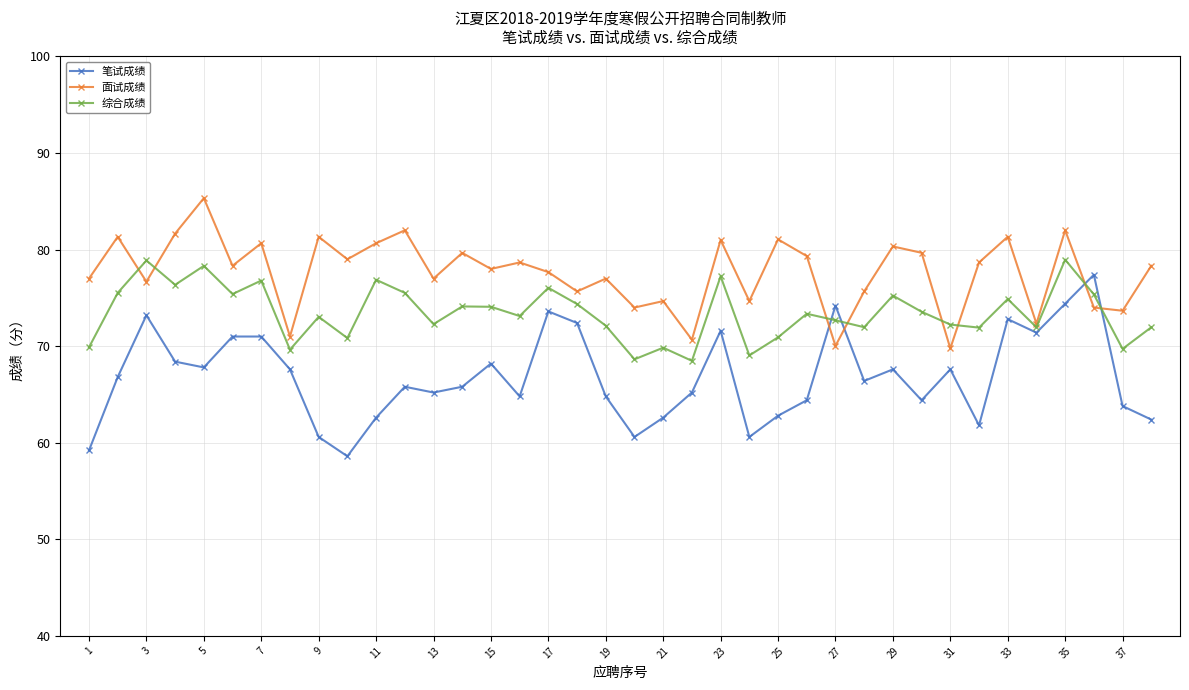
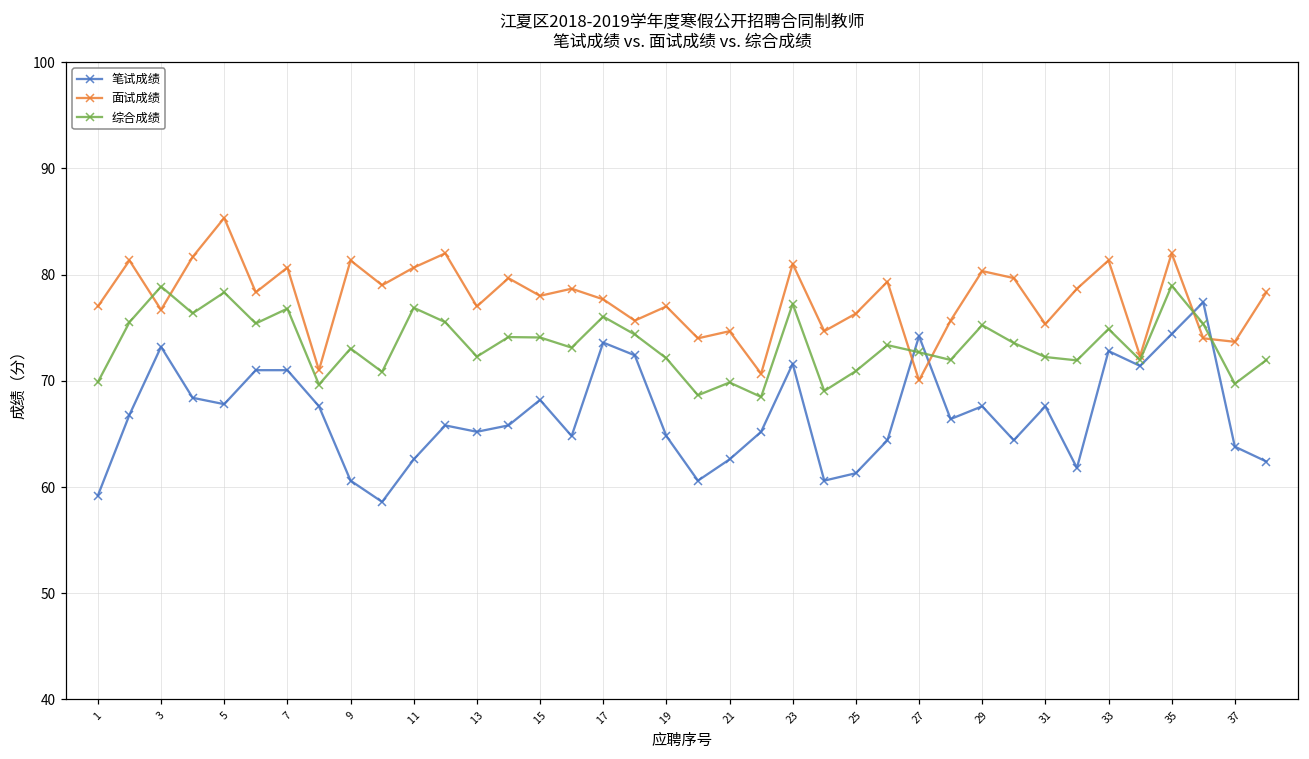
  {
    "笔试成绩": {
      "1": 59,
      "3": 73,
      "5": 68,
      "7": 71,
      "9": 61,
      "11": 63,
      "13": 65,
      "15": 68,
      "17": 74,
      "19": 65,
      "21": 63,
      "23": 72,
-     "25": 63,
+     "25": 61,
      "27": 74,
      "29": 68,
      "31": 68,
      "33": 73,
      "35": 74,
      "37": 64
    },
    "面试成绩": {
      "1": 77,
      "3": 77,
      "5": 85,
      "7": 81,
      "9": 81,
      "11": 81,
      "13": 77,
      "15": 78,
      "17": 78,
      "19": 77,
      "21": 75,
      "23": 81,
-     "25": 81,
+     "25": 76,
      "27": 70,
      "29": 80,
-     "31": 70,
+     "31": 75,
      "33": 81,
      "35": 82,
      "37": 74
    },
    "综合成绩": {
      "1": 70,
      "3": 79,
      "5": 78,
      "7": 77,
      "9": 73,
      "11": 77,
      "13": 72,
      "15": 74,
      "17": 76,
      "19": 72,
      "21": 70,
      "23": 77,
      "25": 71,
      "27": 73,
      "29": 75,
      "31": 72,
      "33": 75,
      "35": 79,
      "37": 70
    }
  }
